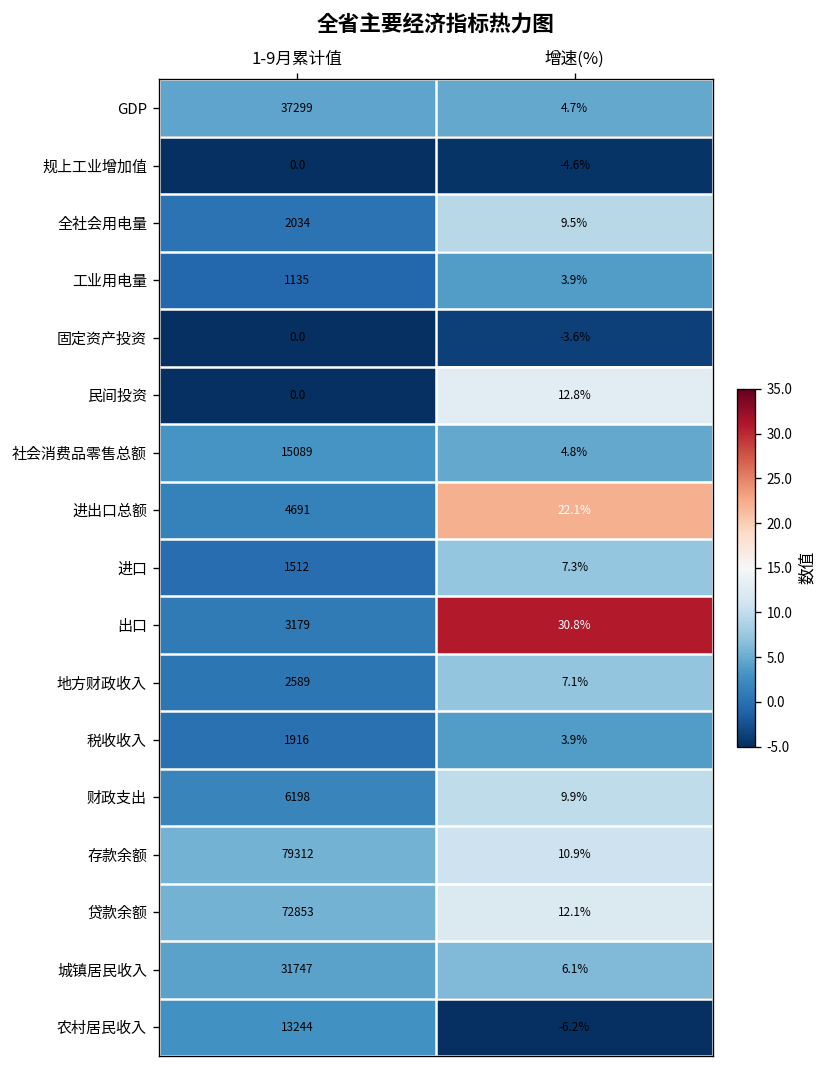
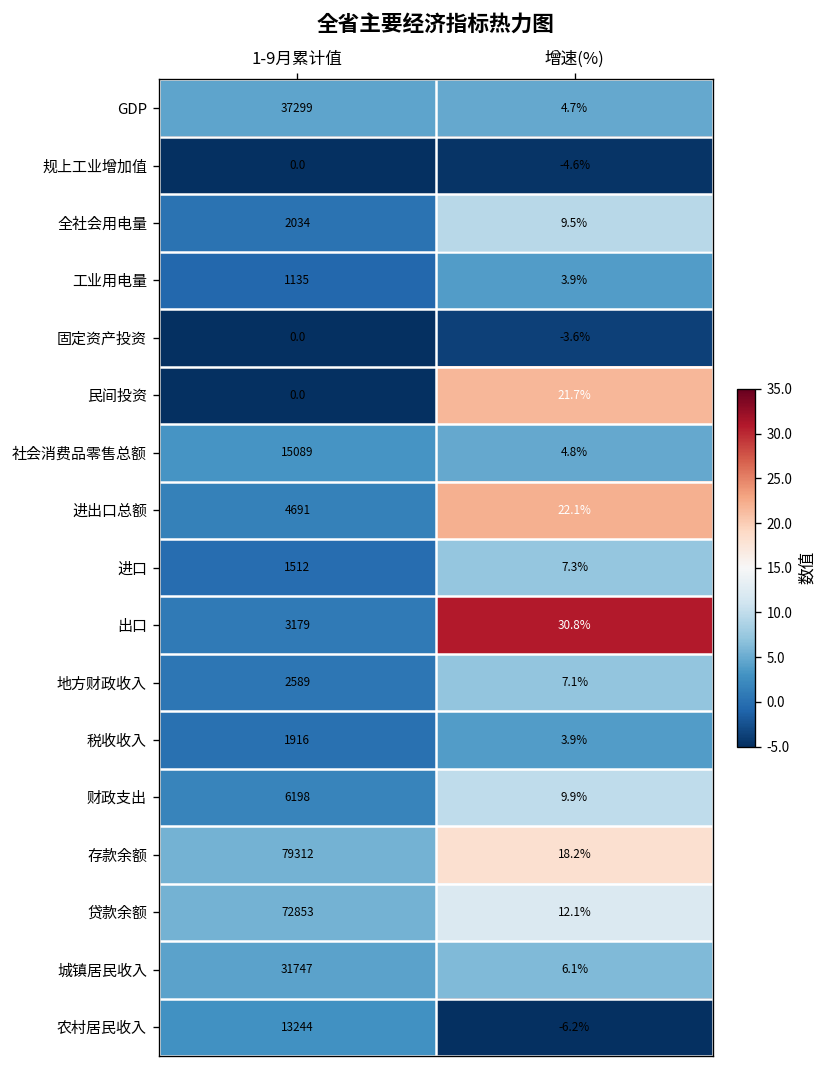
  {
    "GDP": {
      "1-9月累计值": "37299",
      "增速(%)": "4.7%"
    },
    "规上工业增加值": {
      "1-9月累计值": "0.0",
      "增速(%)": "-4.6%"
    },
    "全社会用电量": {
      "1-9月累计值": "2034",
      "增速(%)": "9.5%"
    },
    "工业用电量": {
      "1-9月累计值": "1135",
      "增速(%)": "3.9%"
    },
    "固定资产投资": {
      "1-9月累计值": "0.0",
      "增速(%)": "-3.6%"
    },
    "民间投资": {
      "1-9月累计值": "0.0",
-     "增速(%)": "12.8%"
+     "增速(%)": "21.7%"
    },
    "社会消费品零售总额": {
      "1-9月累计值": "15089",
      "增速(%)": "4.8%"
    },
    "进出口总额": {
      "1-9月累计值": "4691",
      "增速(%)": "22.1%"
    },
    "进口": {
      "1-9月累计值": "1512",
      "增速(%)": "7.3%"
    },
    "出口": {
      "1-9月累计值": "3179",
      "增速(%)": "30.8%"
    },
    "地方财政收入": {
      "1-9月累计值": "2589",
      "增速(%)": "7.1%"
    },
    "税收收入": {
      "1-9月累计值": "1916",
      "增速(%)": "3.9%"
    },
    "财政支出": {
      "1-9月累计值": "6198",
      "增速(%)": "9.9%"
    },
    "存款余额": {
      "1-9月累计值": "79312",
-     "增速(%)": "10.9%"
+     "增速(%)": "18.2%"
    },
    "贷款余额": {
      "1-9月累计值": "72853",
      "增速(%)": "12.1%"
    },
    "城镇居民收入": {
      "1-9月累计值": "31747",
      "增速(%)": "6.1%"
    },
    "农村居民收入": {
      "1-9月累计值": "13244",
      "增速(%)": "-6.2%"
    }
  }
